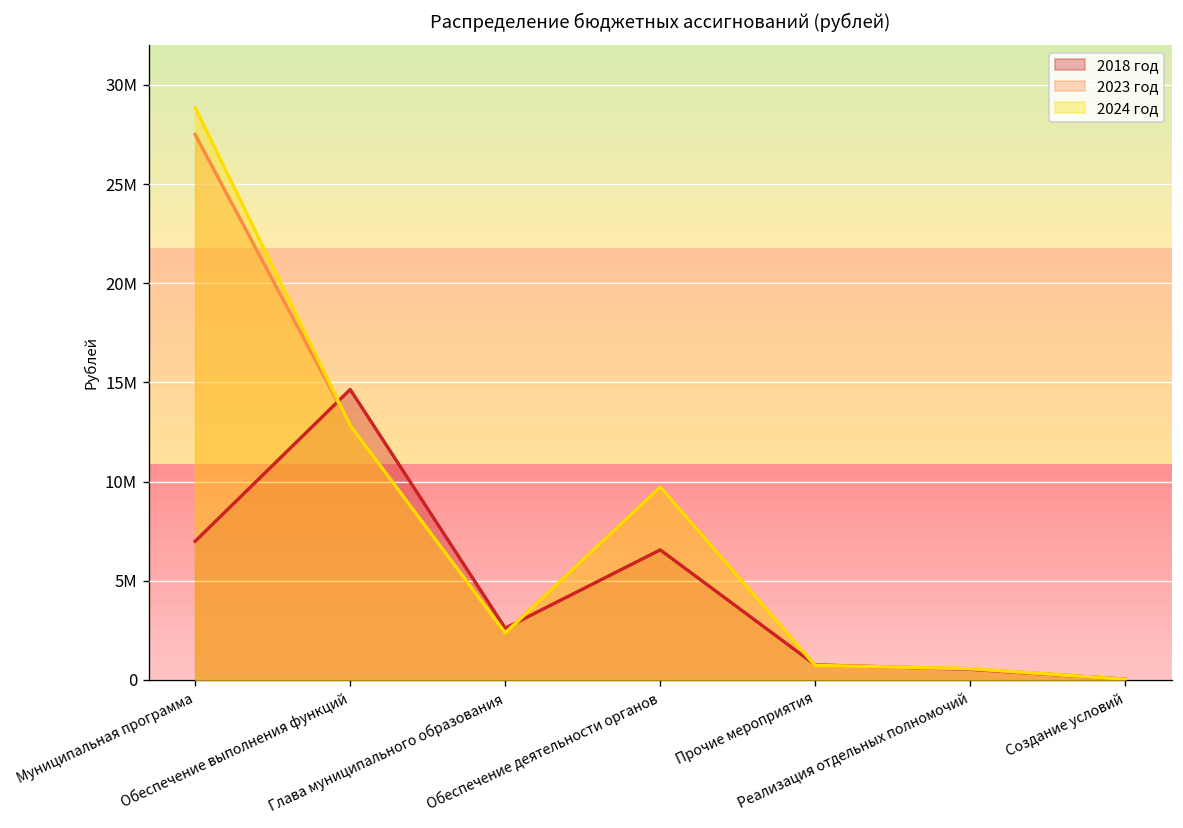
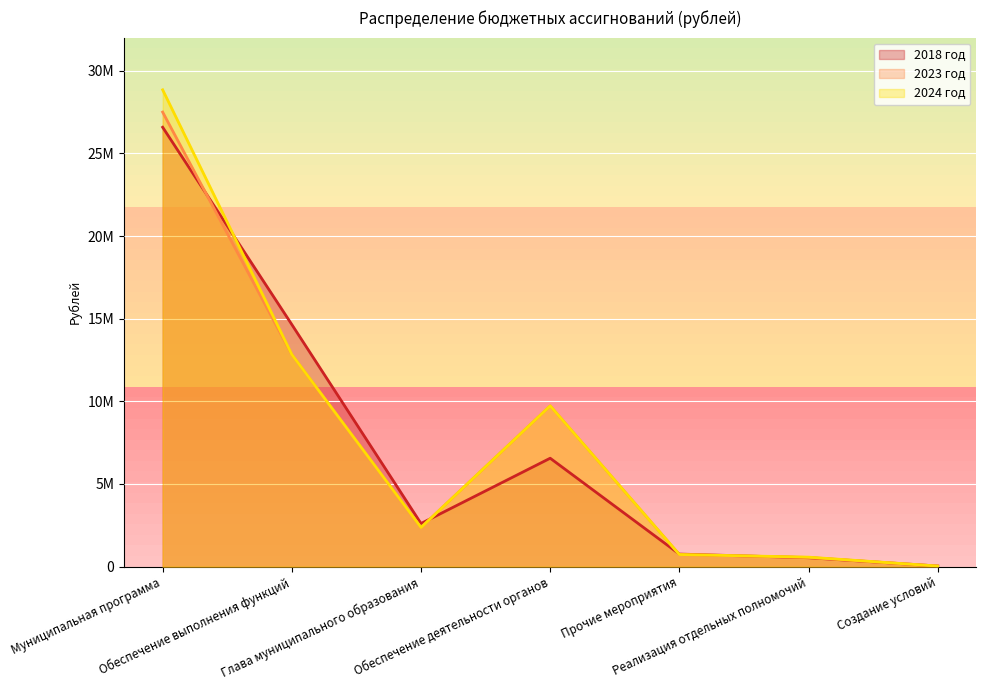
  {
    "2018 год": {
-     "Муниципальная программа": 7000000,
+     "Муниципальная программа": 26600000,
      "Обеспечение выполнения функций": 14600000,
      "Глава муниципального образования": 2600000,
      "Обеспечение деятельности органов": 6600000
    }
  }
